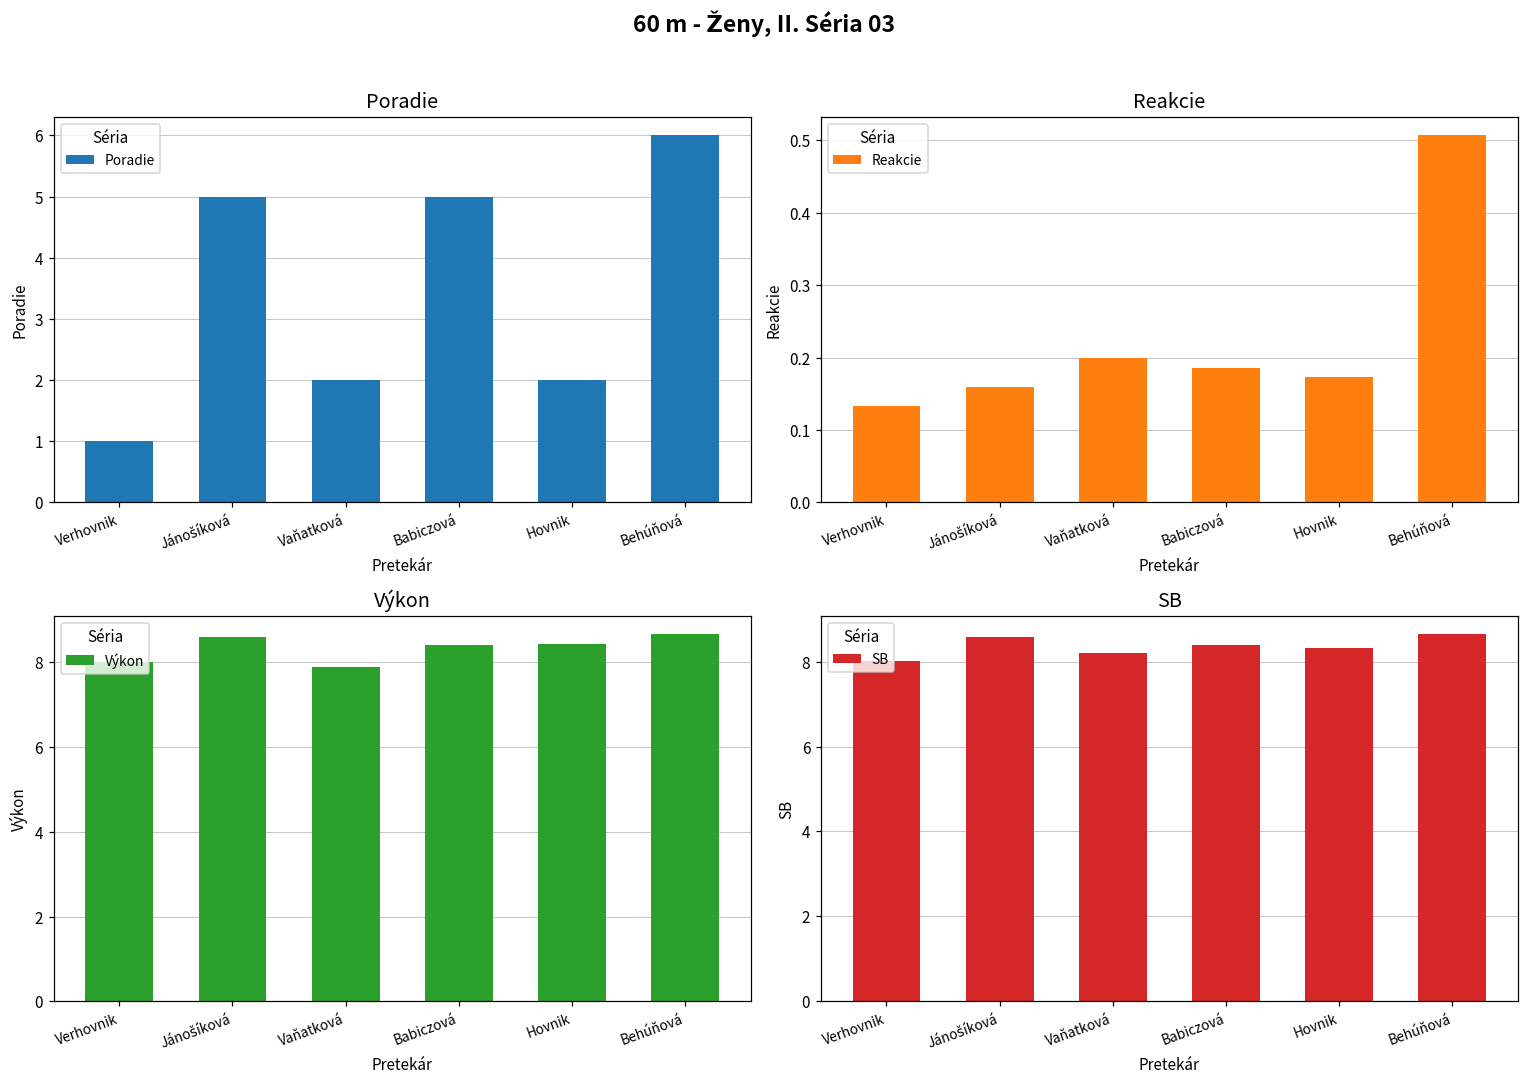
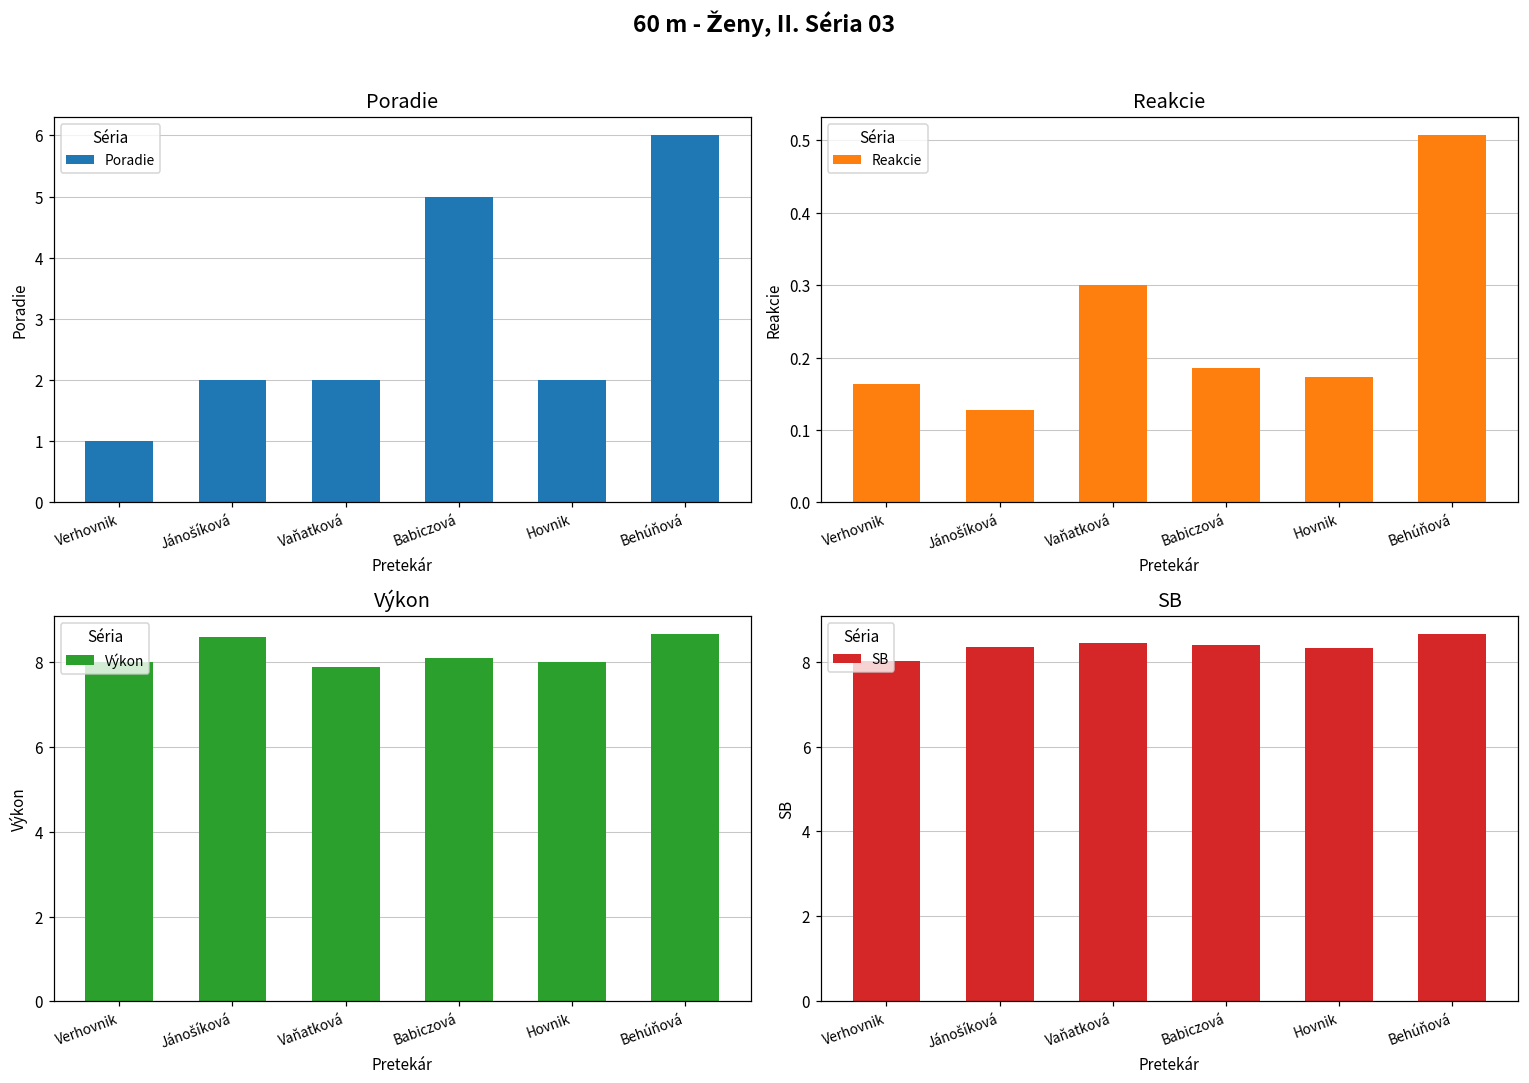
  {
    "Poradie": {
      "Verhovnik": 1,
-     "Jánošíková": 5,
+     "Jánošíková": 2,
      "Vaňatková": 2,
      "Babiczová": 5,
      "Hovnik": 2,
      "Behúňová": 6
    },
    "Reakcie": {
-     "Verhovnik": 0.13,
-     "Jánošíková": 0.16,
-     "Vaňatková": 0.2,
+     "Verhovnik": 0.16,
+     "Jánošíková": 0.13,
+     "Vaňatková": 0.3,
      "Babiczová": 0.19,
      "Hovnik": 0.17,
      "Behúňová": 0.51
    },
    "Výkon": {
      "Jánošíková": 8.6,
      "Vaňatková": 7.9,
-     "Babiczová": 8.4,
-     "Hovnik": 8.4,
+     "Babiczová": 8.1,
+     "Hovnik": 8.0,
      "Behúňová": 8.7
    },
    "SB": {
-     "Jánošíková": 8.6,
-     "Vaňatková": 8.2,
+     "Jánošíková": 8.3,
+     "Vaňatková": 8.4,
      "Babiczová": 8.4,
      "Hovnik": 8.3,
      "Behúňová": 8.6
    }
  }
